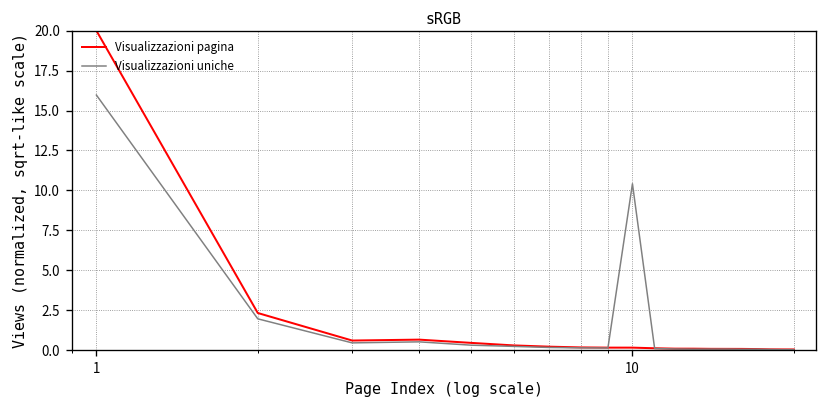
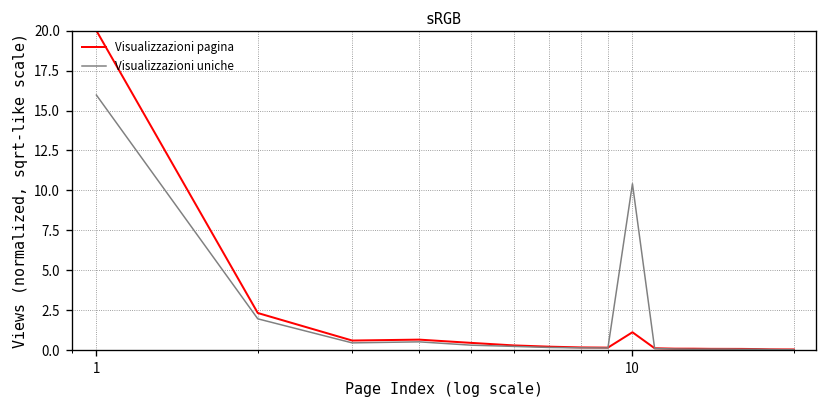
  {
    "Visualizzazioni pagina": {
      "1": 20.0,
-     "10": 0.2
+     "10": 1.1
    },
    "Visualizzazioni uniche": {
      "1": 16.0,
      "10": 10.4
    }
  }
